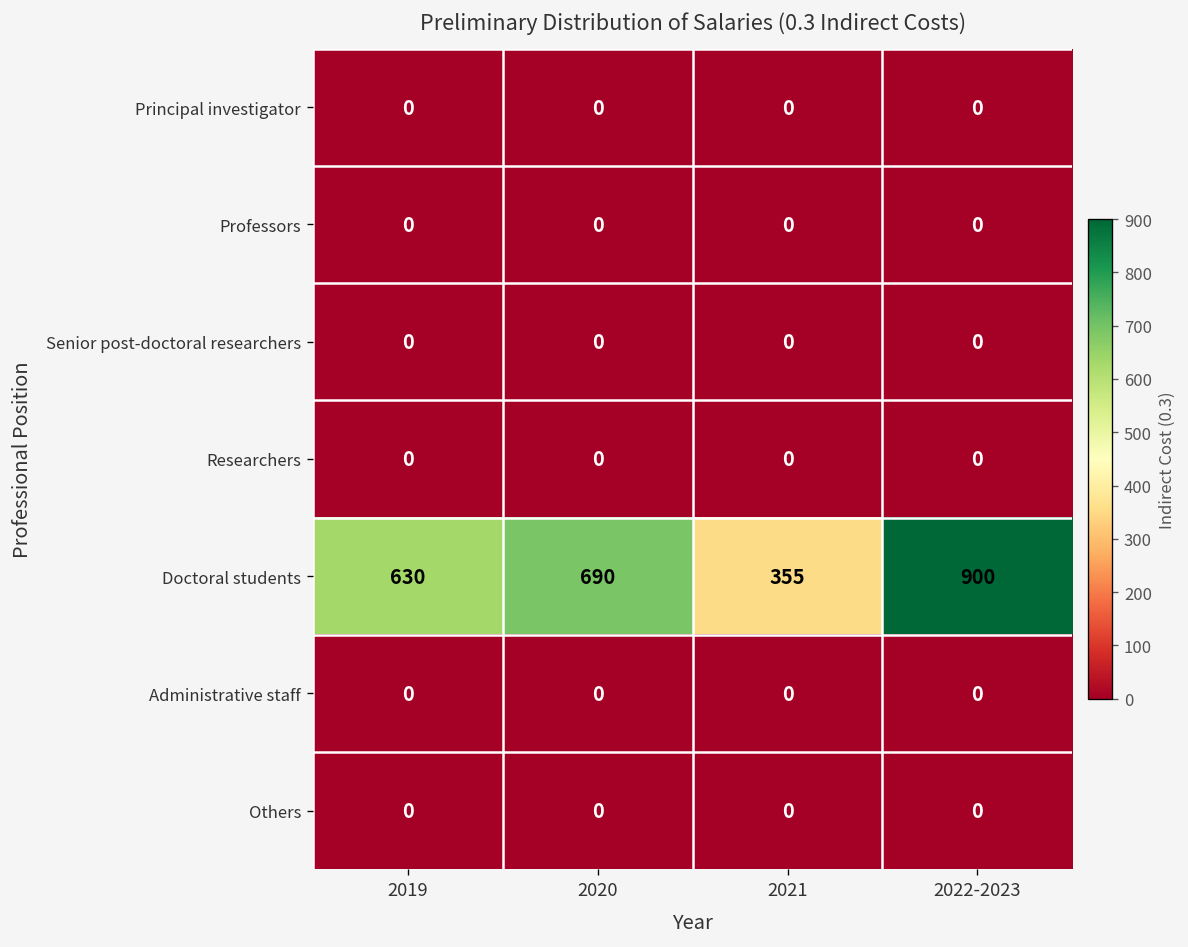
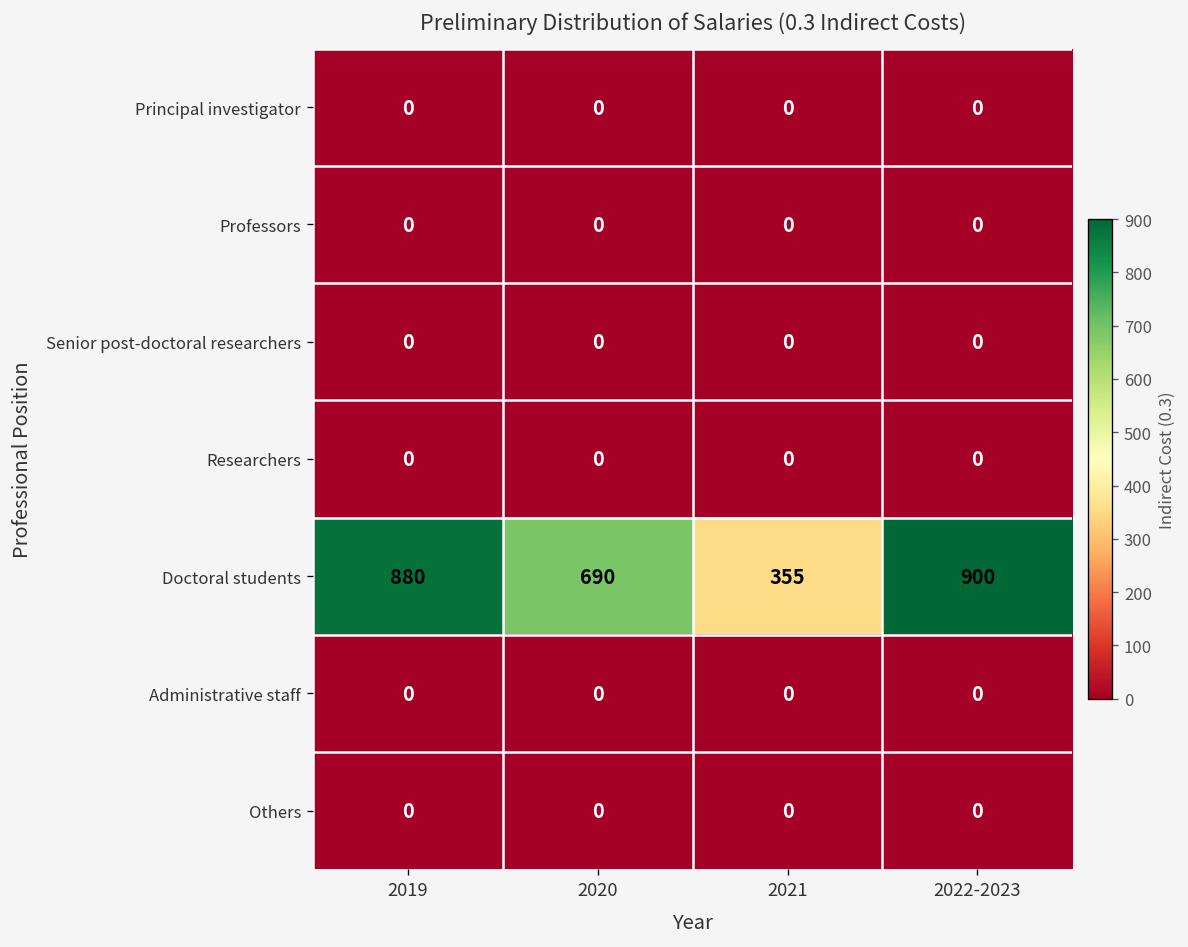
  {
    "Principal investigator": {
      "2019": 0,
      "2020": 0,
      "2021": 0,
      "2022-2023": 0
    },
    "Professors": {
      "2019": 0,
      "2020": 0,
      "2021": 0,
      "2022-2023": 0
    },
    "Senior post-doctoral researchers": {
      "2019": 0,
      "2020": 0,
      "2021": 0,
      "2022-2023": 0
    },
    "Researchers": {
      "2019": 0,
      "2020": 0,
      "2021": 0,
      "2022-2023": 0
    },
    "Doctoral students": {
-     "2019": 630,
+     "2019": 880,
      "2020": 690,
      "2021": 355,
      "2022-2023": 900
    },
    "Administrative staff": {
      "2019": 0,
      "2020": 0,
      "2021": 0,
      "2022-2023": 0
    },
    "Others": {
      "2019": 0,
      "2020": 0,
      "2021": 0,
      "2022-2023": 0
    }
  }
